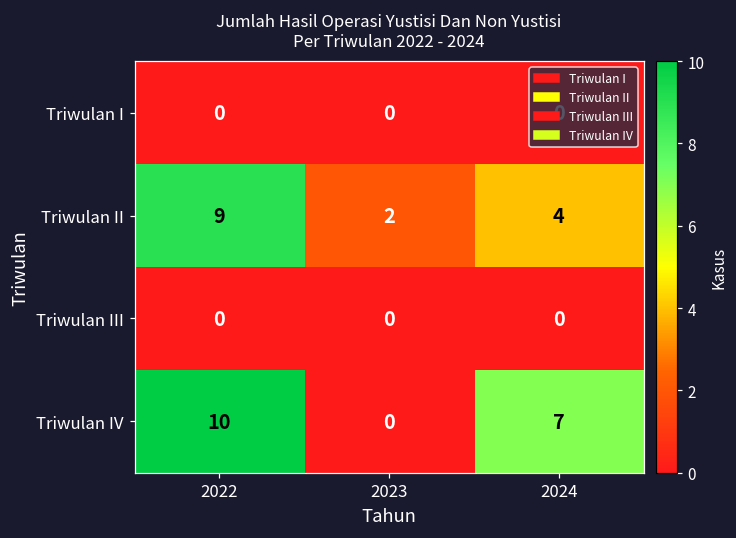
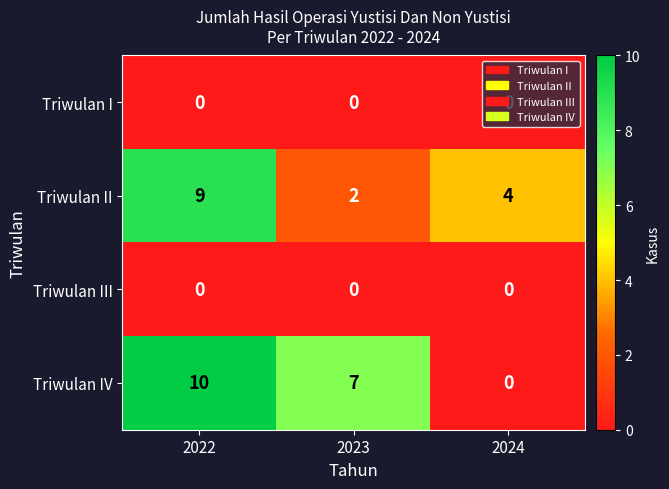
  {
    "Triwulan I": {
      "2022": 0,
      "2023": 0
    },
    "Triwulan II": {
      "2022": 9,
      "2023": 2,
      "2024": 4
    },
    "Triwulan III": {
      "2022": 0,
      "2023": 0,
      "2024": 0
    },
    "Triwulan IV": {
      "2022": 10,
-     "2023": 0,
-     "2024": 7
+     "2023": 7,
+     "2024": 0
    }
  }
